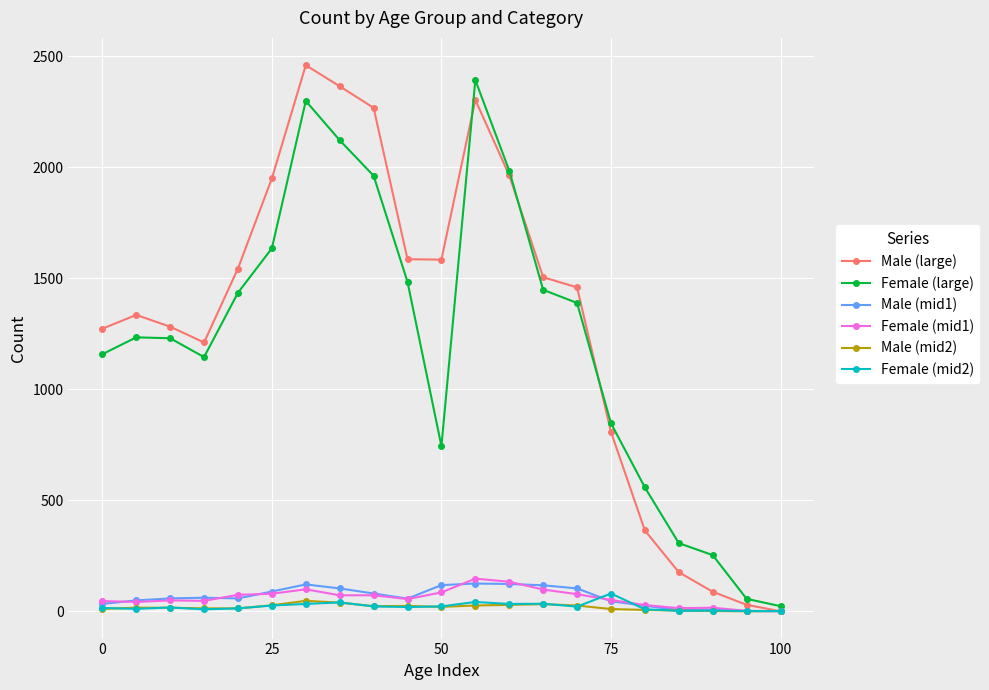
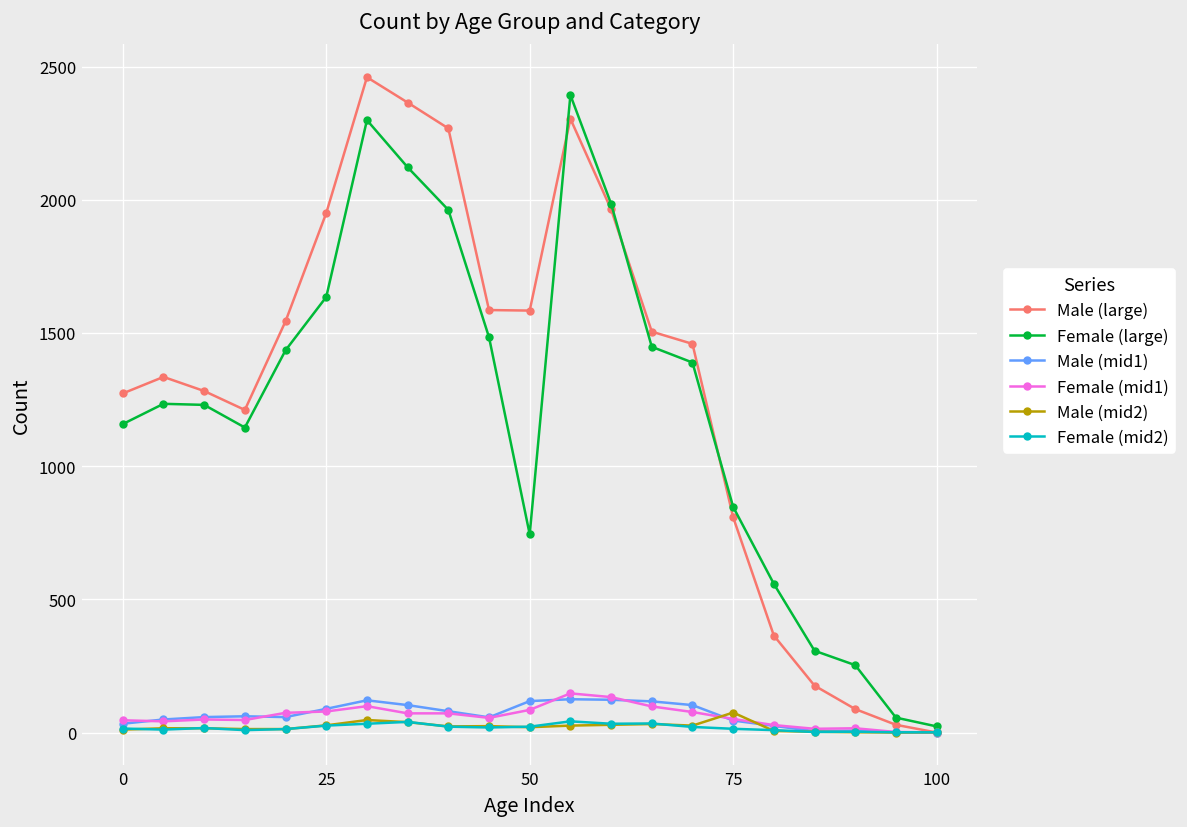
  {
    "Male (large)": {
      "0": 1270,
      "25": 1950,
      "50": 1580,
      "75": 810
    },
    "Female (large)": {
      "0": 1160,
      "25": 1640,
      "50": 740,
      "75": 850,
      "100": 20
    },
    "Male (mid1)": {
      "0": 30,
      "50": 120
    },
    "Female (mid1)": {
      "0": 50,
      "50": 90
    },
    "Male (mid2)": {
-     "75": 10
+     "75": 80
    },
    "Female (mid2)": {
-     "75": 80
+     "75": 10
    }
  }
